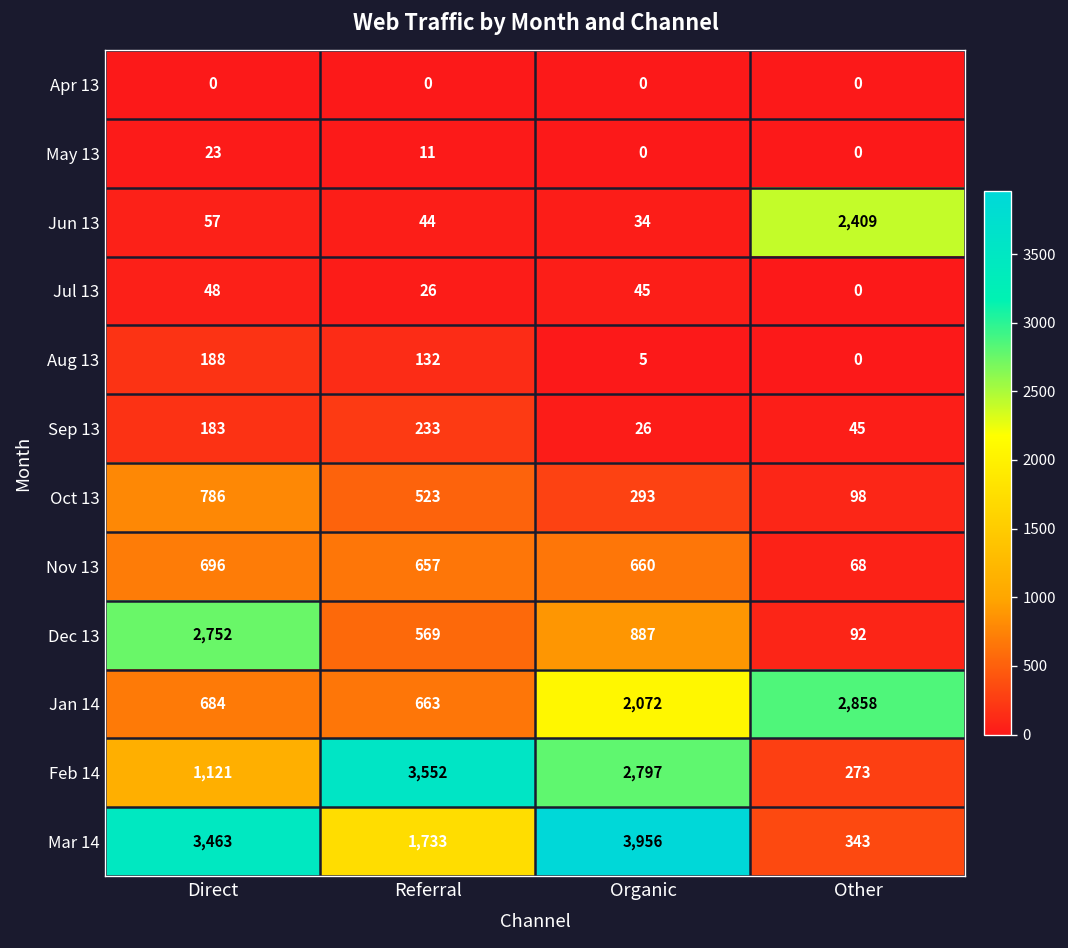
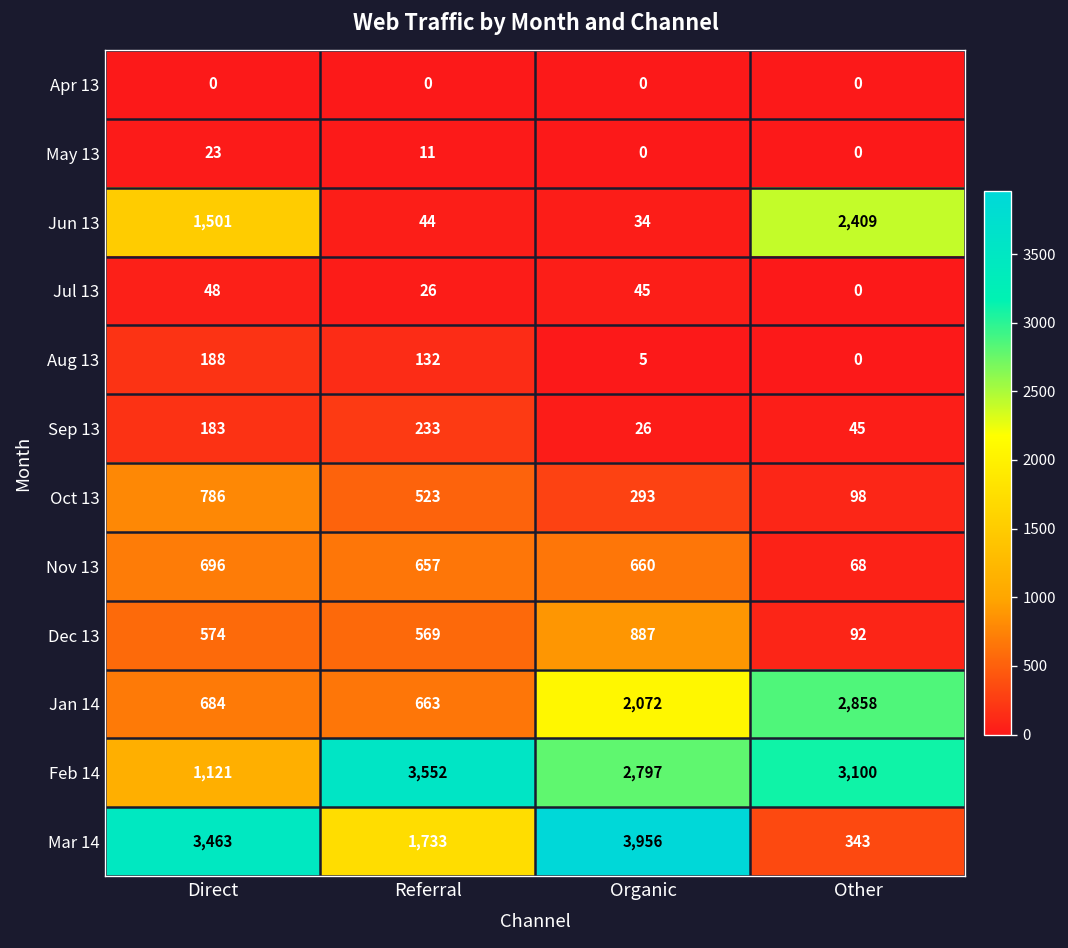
  {
    "Apr 13": {
      "Direct": "0",
      "Referral": "0",
      "Organic": "0",
      "Other": "0"
    },
    "May 13": {
      "Direct": "23",
      "Referral": "11",
      "Organic": "0",
      "Other": "0"
    },
    "Jun 13": {
-     "Direct": "57",
+     "Direct": "1,501",
      "Referral": "44",
      "Organic": "34",
      "Other": "2,409"
    },
    "Jul 13": {
      "Direct": "48",
      "Referral": "26",
      "Organic": "45",
      "Other": "0"
    },
    "Aug 13": {
      "Direct": "188",
      "Referral": "132",
      "Organic": "5",
      "Other": "0"
    },
    "Sep 13": {
      "Direct": "183",
      "Referral": "233",
      "Organic": "26",
      "Other": "45"
    },
    "Oct 13": {
      "Direct": "786",
      "Referral": "523",
      "Organic": "293",
      "Other": "98"
    },
    "Nov 13": {
      "Direct": "696",
      "Referral": "657",
      "Organic": "660",
      "Other": "68"
    },
    "Dec 13": {
-     "Direct": "2,752",
+     "Direct": "574",
      "Referral": "569",
      "Organic": "887",
      "Other": "92"
    },
    "Jan 14": {
      "Direct": "684",
      "Referral": "663",
      "Organic": "2,072",
      "Other": "2,858"
    },
    "Feb 14": {
      "Direct": "1,121",
      "Referral": "3,552",
      "Organic": "2,797",
-     "Other": "273"
+     "Other": "3,100"
    },
    "Mar 14": {
      "Direct": "3,463",
      "Referral": "1,733",
      "Organic": "3,956",
      "Other": "343"
    }
  }
